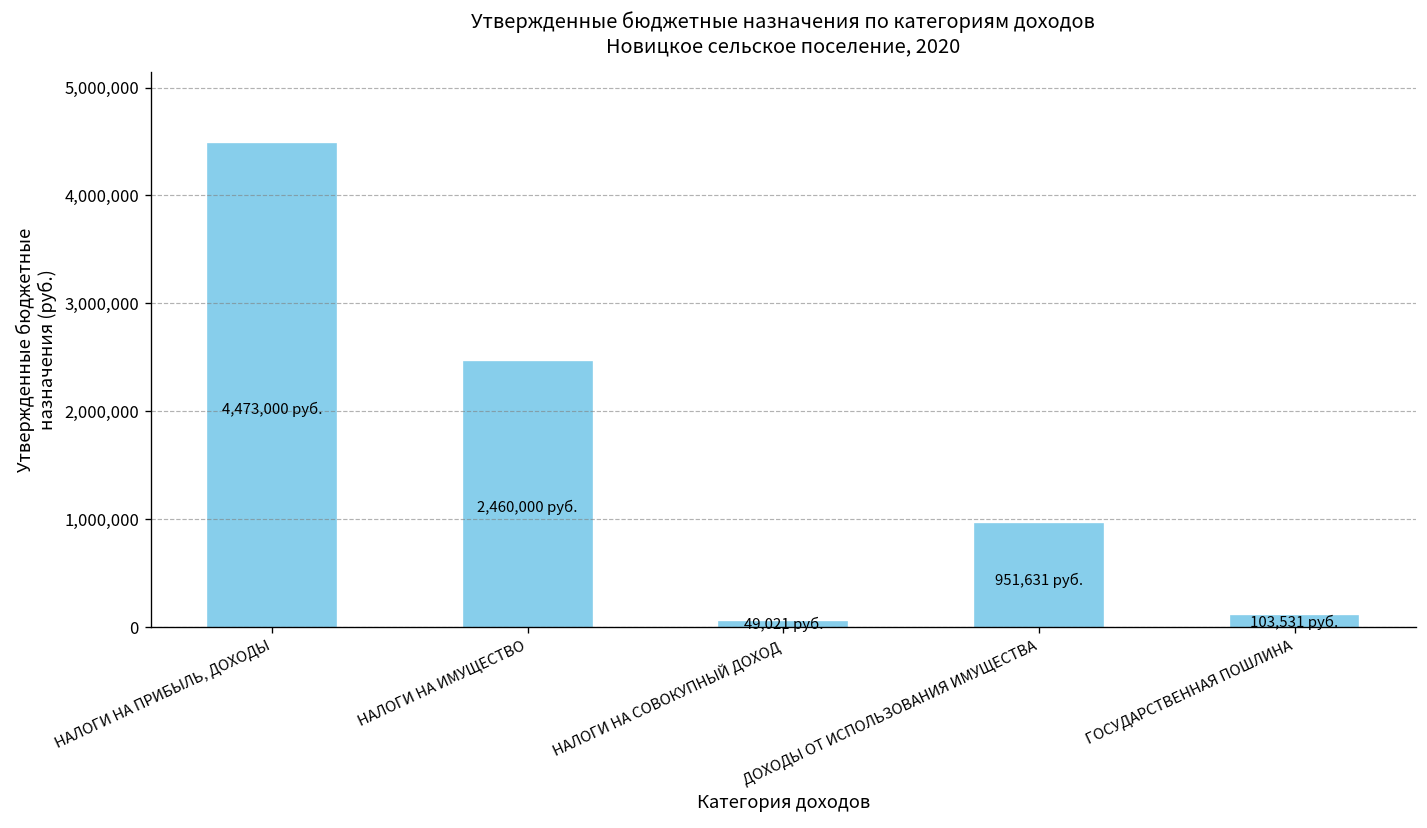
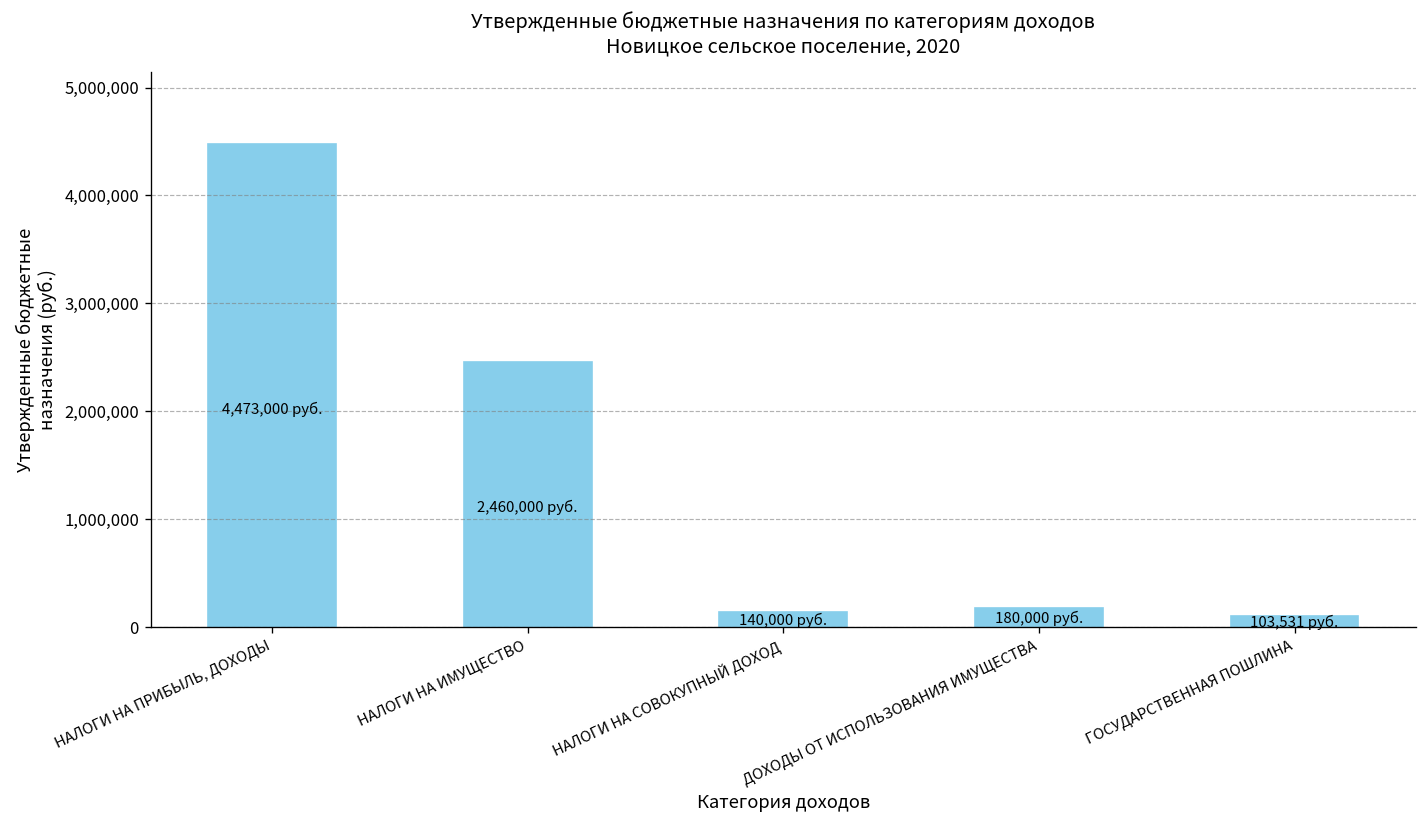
  {
    "НАЛОГИ НА ПРИБЫЛЬ, ДОХОДЫ": "4,473,000",
    "НАЛОГИ НА ИМУЩЕСТВО": "2,460,000",
-   "НАЛОГИ НА СОВОКУПНЫЙ ДОХОД": "49,021",
-   "ДОХОДЫ ОТ ИСПОЛЬЗОВАНИЯ ИМУЩЕСТВА": "951,631",
+   "НАЛОГИ НА СОВОКУПНЫЙ ДОХОД": "140,000",
+   "ДОХОДЫ ОТ ИСПОЛЬЗОВАНИЯ ИМУЩЕСТВА": "180,000",
    "ГОСУДАРСТВЕННАЯ ПОШЛИНА": "103,531"
  }
